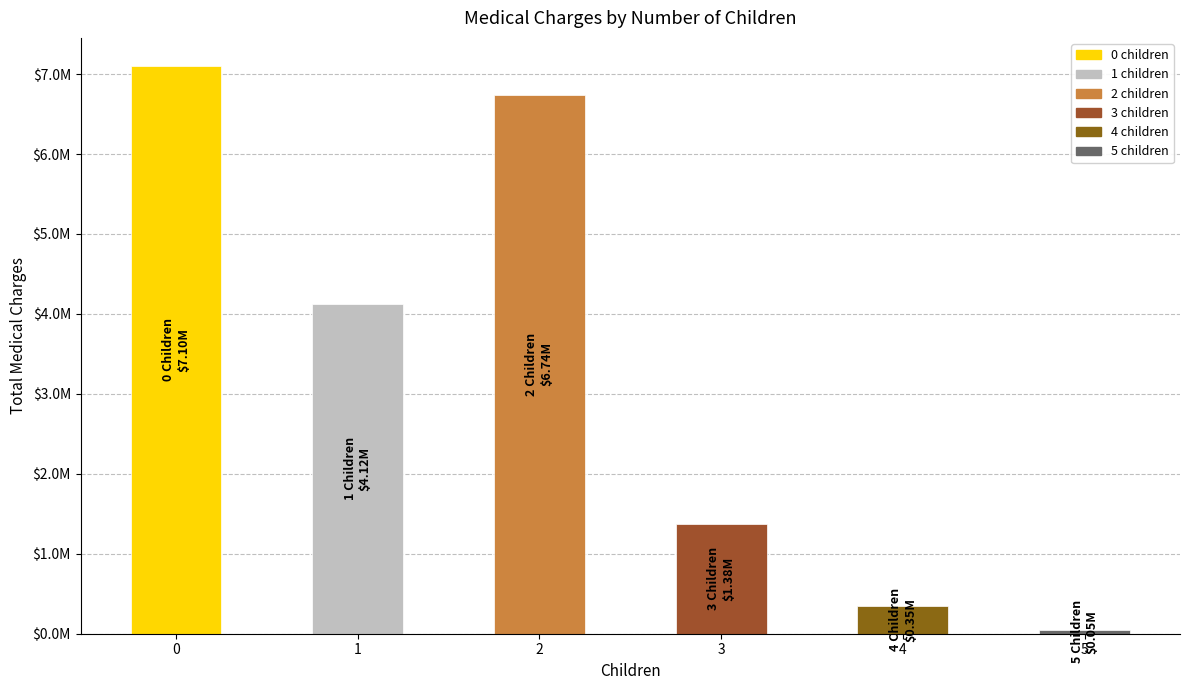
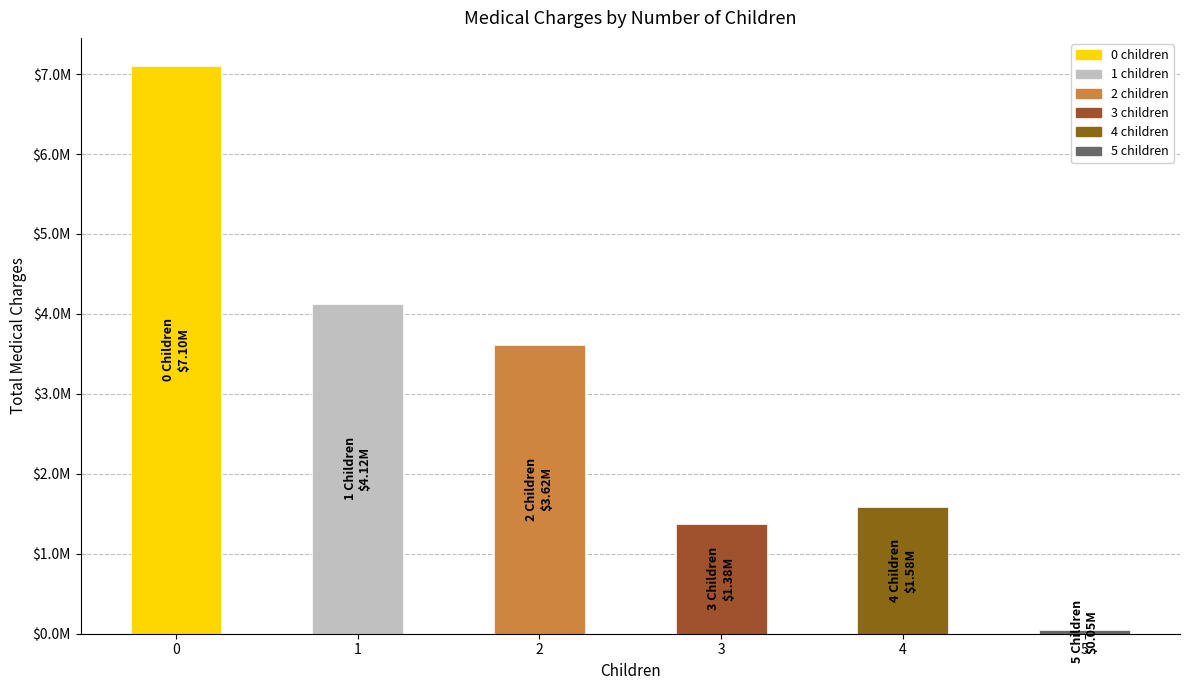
  {
    "0": "$7.10M",
    "1": "$4.12M",
-   "2": "$6.74M",
+   "2": "$3.62M",
    "3": "$1.38M",
-   "4": "$0.35M",
+   "4": "$1.58M",
    "5": "$0.05M"
  }
